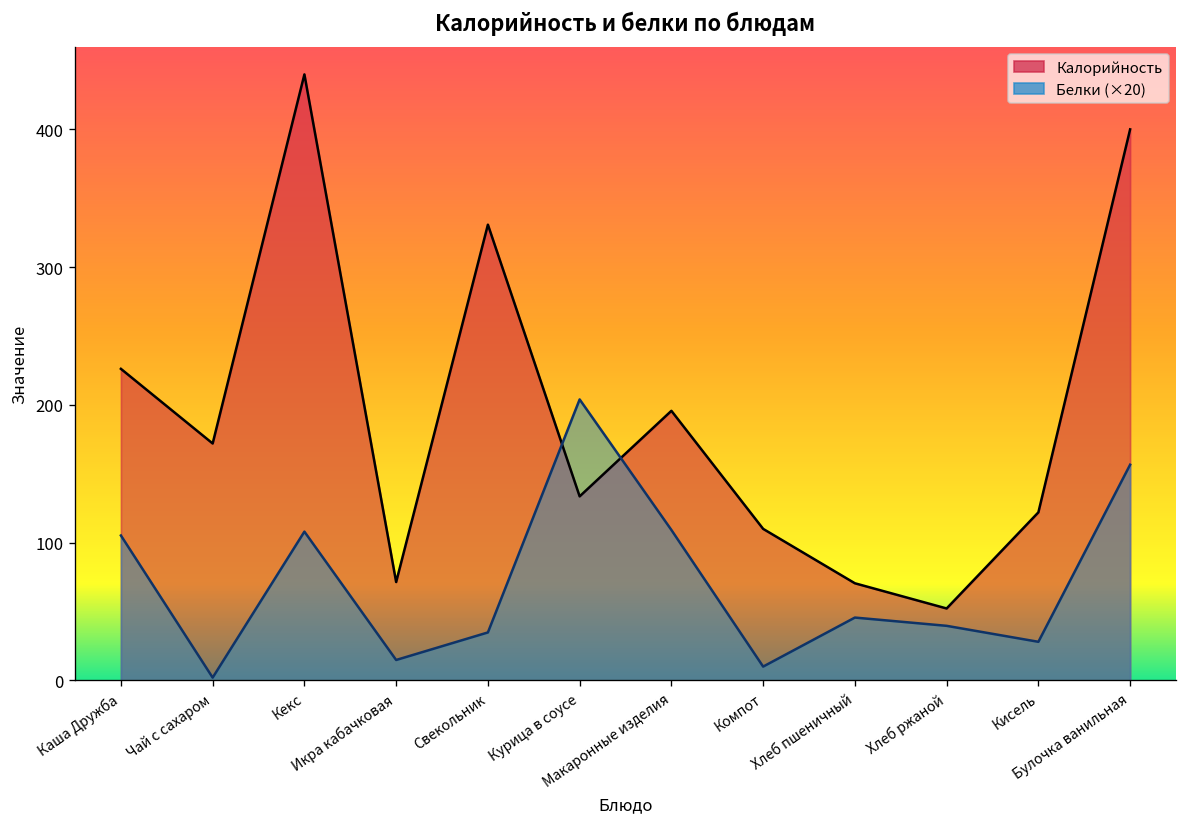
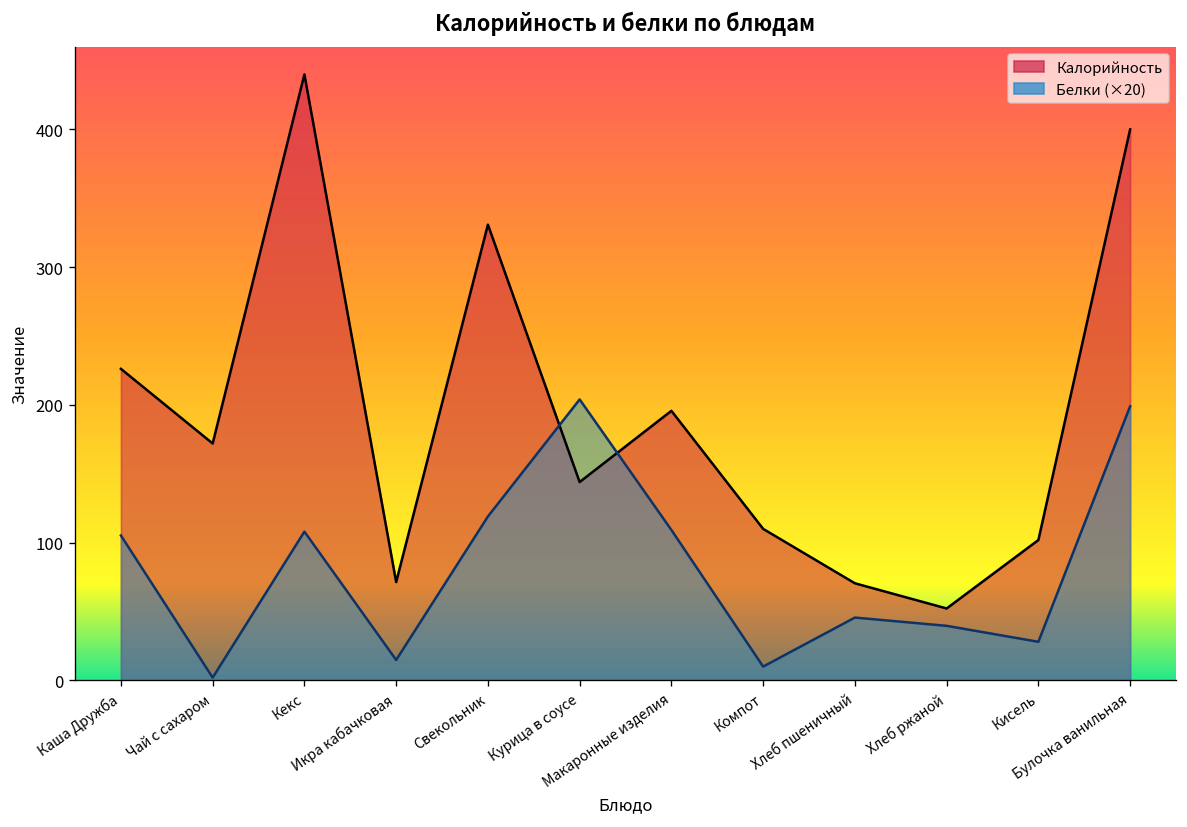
  {
    "Калорийность": {
      "Каша Дружба": 226,
      "Чай с сахаром": 172,
      "Кекс": 440,
      "Икра кабачковая": 71,
      "Свекольник": 331,
-     "Курица в соусе": 134,
+     "Курица в соусе": 144,
      "Макаронные изделия": 196,
      "Компот": 110,
      "Хлеб пшеничный": 71,
      "Хлеб ржаной": 52,
-     "Кисель": 122,
+     "Кисель": 102,
      "Булочка ванильная": 400
    },
    "Белки (×20)": {
      "Каша Дружба": 105,
      "Чай с сахаром": 2,
      "Кекс": 108,
      "Икра кабачковая": 15,
-     "Свекольник": 35,
+     "Свекольник": 119,
      "Курица в соусе": 204,
      "Макаронные изделия": 109,
      "Компот": 10,
      "Хлеб пшеничный": 46,
      "Хлеб ржаной": 40,
      "Кисель": 28,
-     "Булочка ванильная": 157
+     "Булочка ванильная": 199
    }
  }
